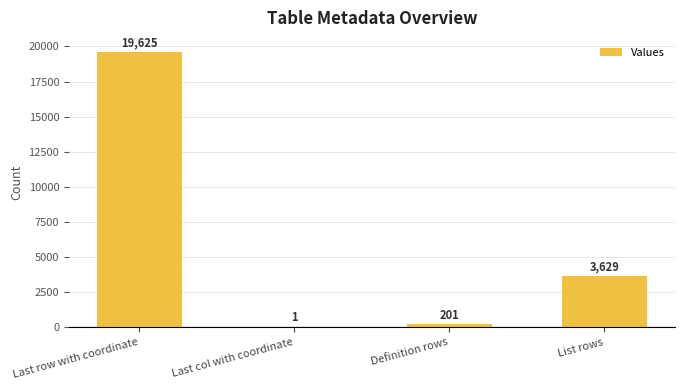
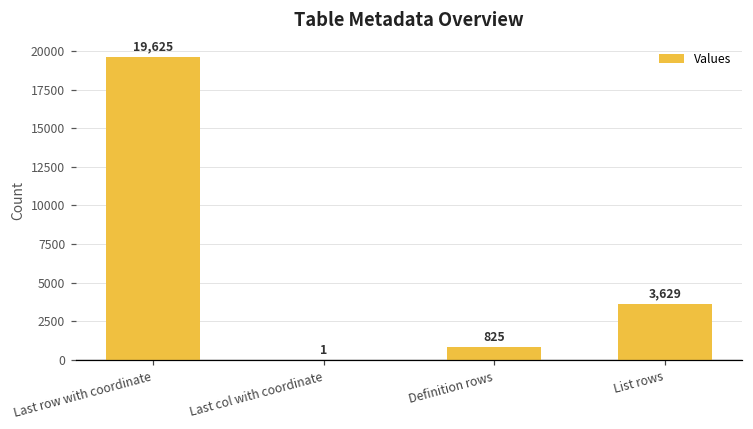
  {
    "Last row with coordinate": "19,625",
    "Last col with coordinate": "1",
-   "Definition rows": "201",
+   "Definition rows": "825",
    "List rows": "3,629"
  }
